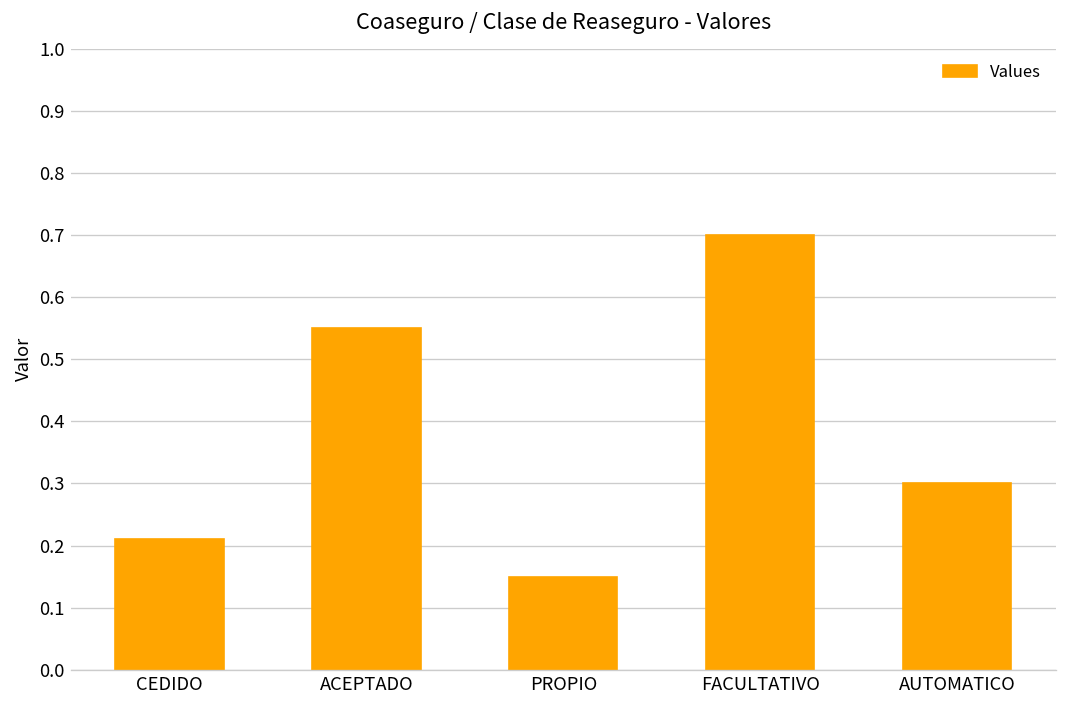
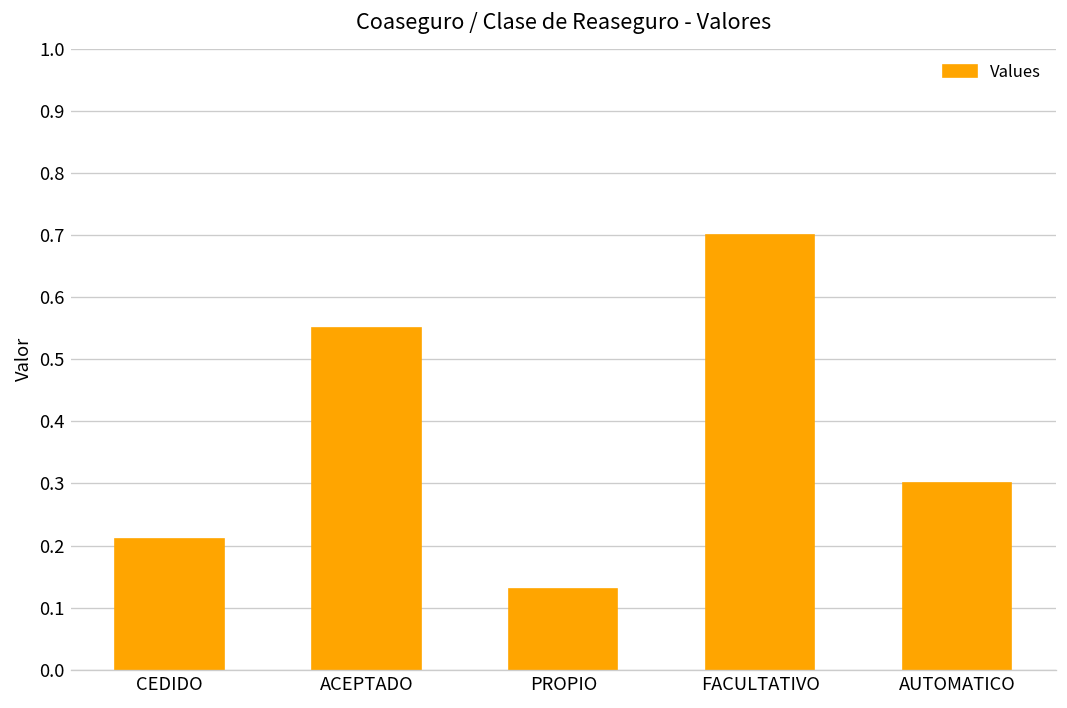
  {
    "CEDIDO": 0.21,
    "ACEPTADO": 0.55,
-   "PROPIO": 0.15,
+   "PROPIO": 0.13,
    "FACULTATIVO": 0.70,
    "AUTOMATICO": 0.30
  }
